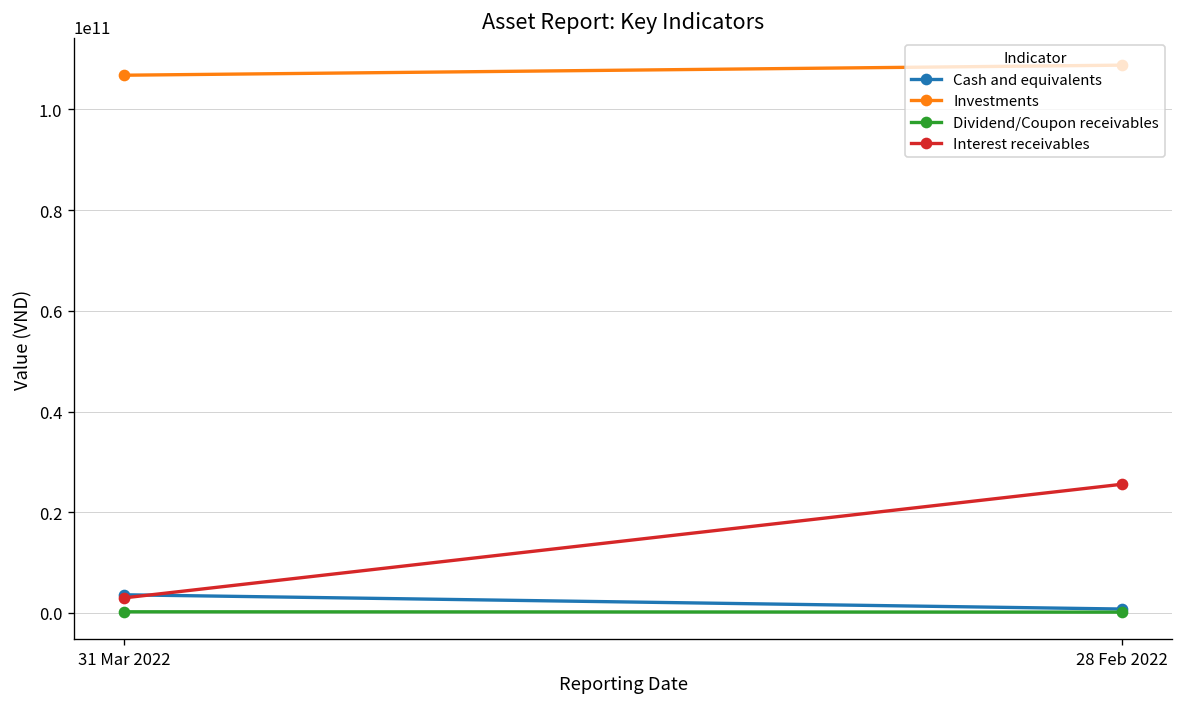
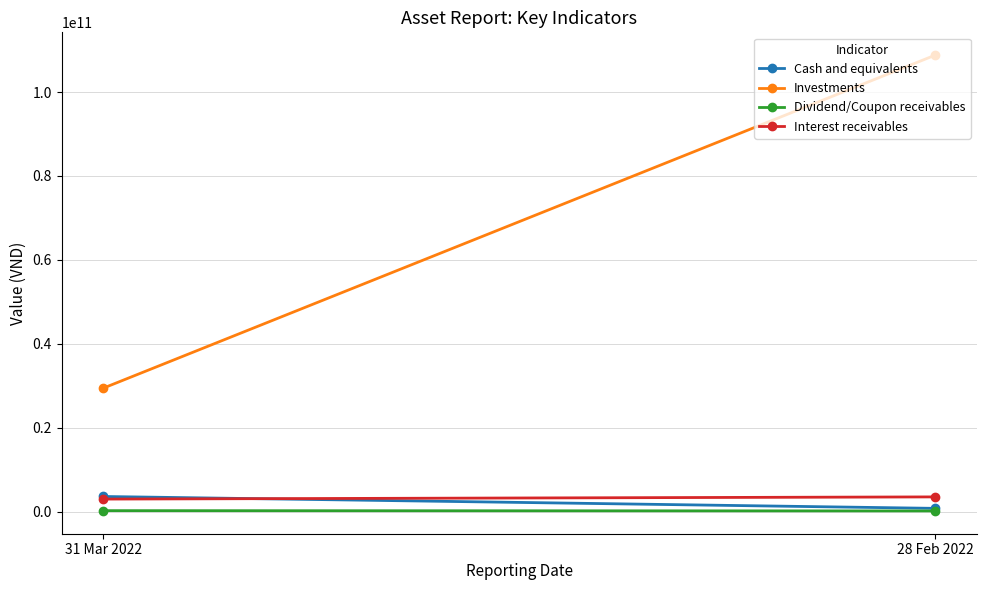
  {
    "Cash and equivalents": {
      "31 Mar 2022": 4000000000
    },
    "Investments": {
-     "31 Mar 2022": 107000000000
+     "31 Mar 2022": 29000000000
    },
    "Dividend/Coupon receivables": {
      "31 Mar 2022": 0
    },
    "Interest receivables": {
      "31 Mar 2022": 3000000000,
-     "28 Feb 2022": 26000000000
+     "28 Feb 2022": 4000000000
    }
  }
